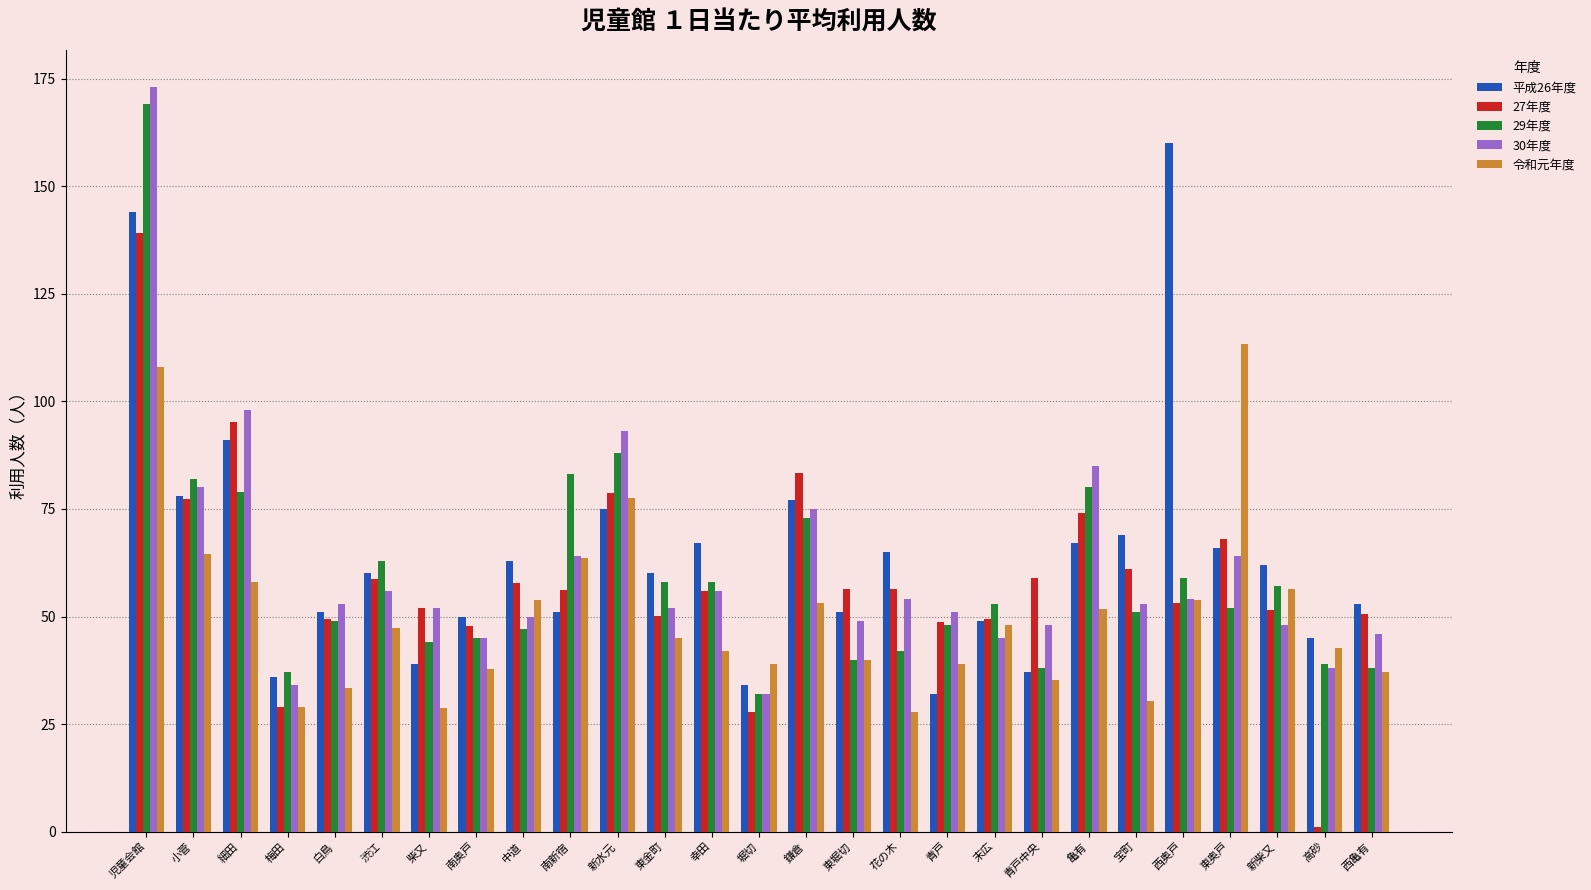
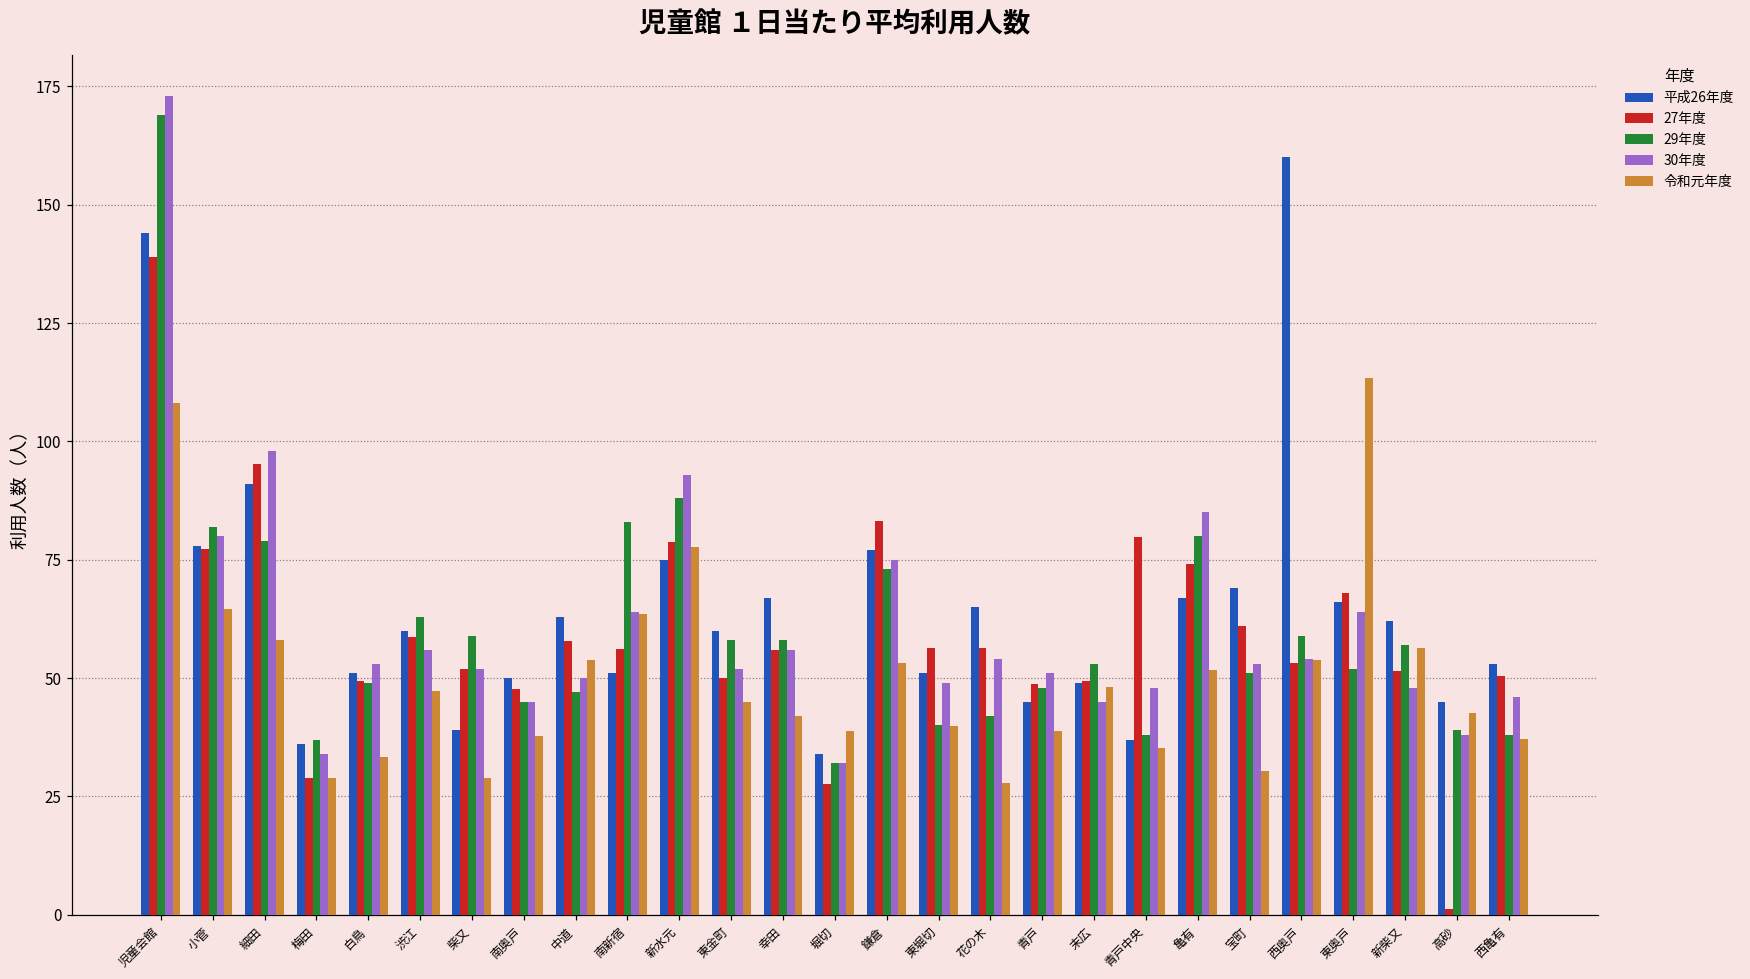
  {
    "平成26年度": {
      "児童会館": 144,
      "小菅": 78,
      "細田": 91,
      "梅田": 36,
      "白鳥": 51,
      "渋江": 60,
      "柴又": 39,
      "南奥戸": 50,
      "中道": 63,
      "南新宿": 51,
      "新水元": 75,
      "東金町": 60,
      "幸田": 67,
      "堀切": 34,
      "鎌倉": 77,
      "東堀切": 51,
      "花の木": 65,
-     "青戸": 32,
+     "青戸": 45,
      "末広": 49,
      "青戸中央": 37,
      "亀有": 67,
      "宝町": 69,
      "西奥戸": 160,
      "東奥戸": 66,
      "新柴又": 62,
      "高砂": 45,
      "西亀有": 53
    },
    "27年度": {
      "児童会館": 139,
      "小菅": 77,
      "細田": 95,
      "梅田": 29,
      "白鳥": 49,
      "渋江": 59,
      "柴又": 52,
      "南奥戸": 48,
      "中道": 58,
      "南新宿": 56,
      "新水元": 79,
      "東金町": 50,
      "幸田": 56,
      "堀切": 28,
      "鎌倉": 83,
      "東堀切": 56,
      "花の木": 56,
      "青戸": 49,
      "末広": 49,
-     "青戸中央": 59,
+     "青戸中央": 80,
      "亀有": 74,
      "宝町": 61,
      "西奥戸": 53,
      "東奥戸": 68,
      "新柴又": 51,
      "高砂": 1,
      "西亀有": 51
    },
    "29年度": {
      "児童会館": 169,
      "小菅": 82,
      "細田": 79,
      "梅田": 37,
      "白鳥": 49,
      "渋江": 63,
-     "柴又": 44,
+     "柴又": 59,
      "南奥戸": 45,
      "中道": 47,
      "南新宿": 83,
      "新水元": 88,
      "東金町": 58,
      "幸田": 58,
      "堀切": 32,
      "鎌倉": 73,
      "東堀切": 40,
      "花の木": 42,
      "青戸": 48,
      "末広": 53,
      "青戸中央": 38,
      "亀有": 80,
      "宝町": 51,
      "西奥戸": 59,
      "東奥戸": 52,
      "新柴又": 57,
      "高砂": 39,
      "西亀有": 38
    },
    "30年度": {
      "児童会館": 173,
      "小菅": 80,
      "細田": 98,
      "梅田": 34,
      "白鳥": 53,
      "渋江": 56,
      "柴又": 52,
      "南奥戸": 45,
      "中道": 50,
      "南新宿": 64,
      "新水元": 93,
      "東金町": 52,
      "幸田": 56,
      "堀切": 32,
      "鎌倉": 75,
      "東堀切": 49,
      "花の木": 54,
      "青戸": 51,
      "末広": 45,
      "青戸中央": 48,
      "亀有": 85,
      "宝町": 53,
      "西奥戸": 54,
      "東奥戸": 64,
      "新柴又": 48,
      "高砂": 38,
      "西亀有": 46
    },
    "令和元年度": {
      "児童会館": 108,
      "小菅": 65,
      "細田": 58,
      "梅田": 29,
      "白鳥": 33,
      "渋江": 47,
      "柴又": 29,
      "南奥戸": 38,
      "中道": 54,
      "南新宿": 64,
      "新水元": 78,
      "東金町": 45,
      "幸田": 42,
      "堀切": 39,
      "鎌倉": 53,
      "東堀切": 40,
      "花の木": 28,
      "青戸": 39,
      "末広": 48,
      "青戸中央": 35,
      "亀有": 52,
      "宝町": 30,
      "西奥戸": 54,
      "東奥戸": 113,
      "新柴又": 56,
      "高砂": 43,
      "西亀有": 37
    }
  }
